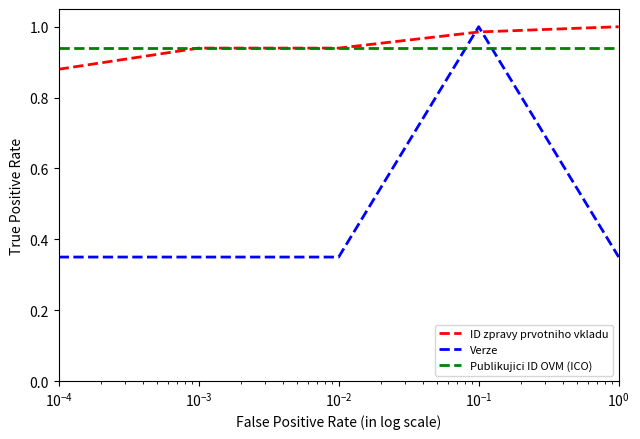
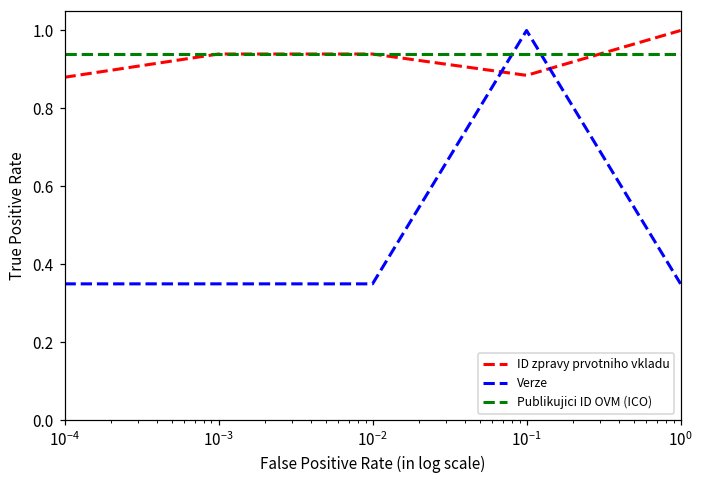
  {
    "ID zpravy prvotniho vkladu": {
      "10^-4": 0.88,
-     "10^-1": 0.99,
+     "10^-1": 0.88,
      "10^0": 1.00
    },
    "Verze": {
      "10^-4": 0.35,
      "10^-3": 0.35,
      "10^-2": 0.35,
      "10^-1": 1.00,
      "10^0": 0.35
    },
    "Publikujici ID OVM (ICO)": {
      "10^-4": 0.94,
      "10^-1": 0.94,
      "10^0": 0.94
    }
  }
